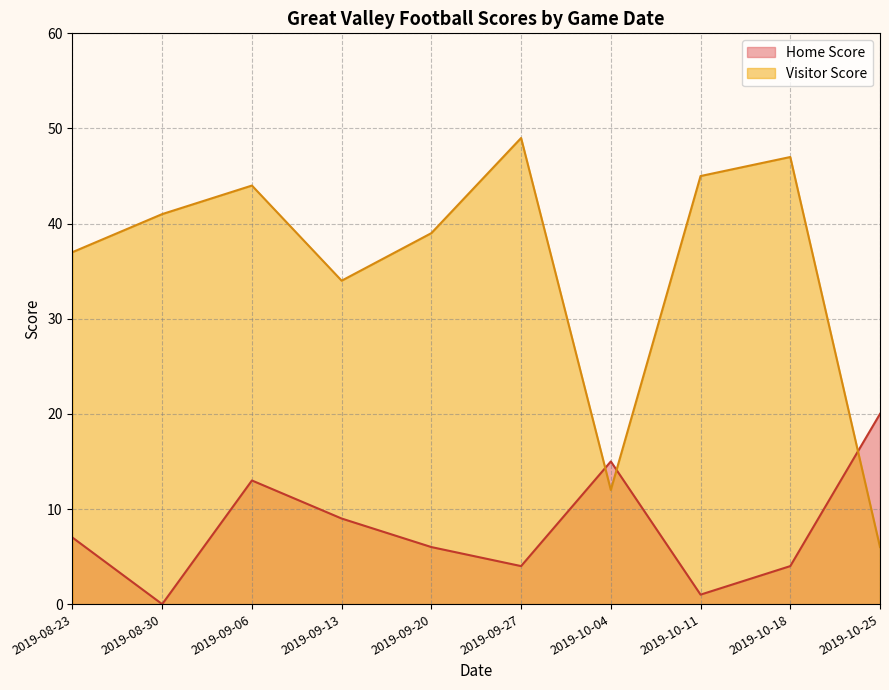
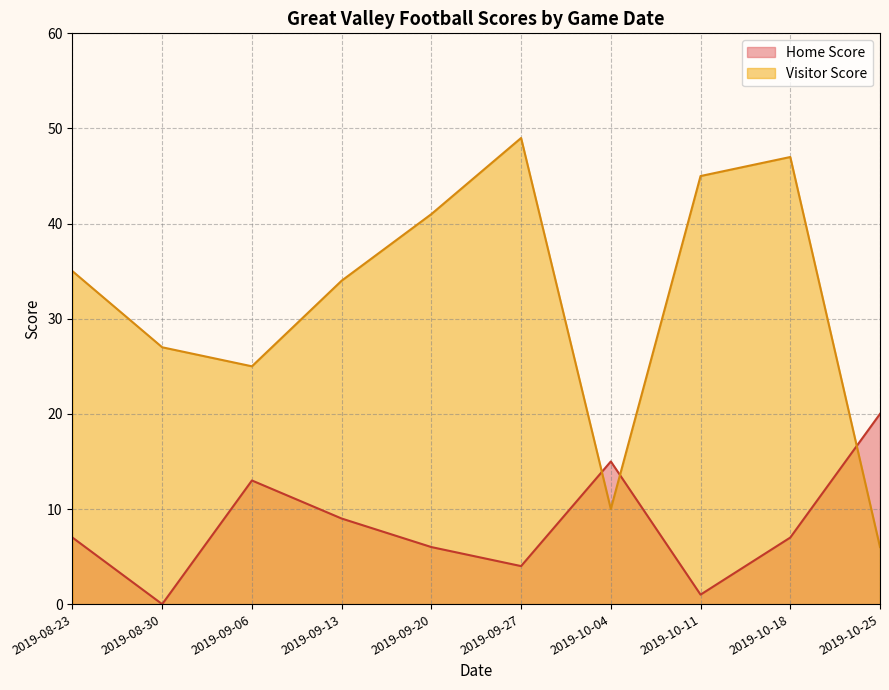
  {
    "Home Score": {
      "2019-08-23": 7,
      "2019-08-30": 0,
      "2019-09-06": 13,
      "2019-09-13": 9,
      "2019-09-20": 6,
      "2019-09-27": 4,
      "2019-10-04": 15,
      "2019-10-11": 1,
-     "2019-10-18": 4,
+     "2019-10-18": 7,
      "2019-10-25": 20
    },
    "Visitor Score": {
-     "2019-08-23": 37,
-     "2019-08-30": 41,
-     "2019-09-06": 44,
+     "2019-08-23": 35,
+     "2019-08-30": 27,
+     "2019-09-06": 25,
      "2019-09-13": 34,
-     "2019-09-20": 39,
+     "2019-09-20": 41,
      "2019-09-27": 49,
-     "2019-10-04": 12,
+     "2019-10-04": 10,
      "2019-10-11": 45,
      "2019-10-18": 47,
      "2019-10-25": 6
    }
  }
